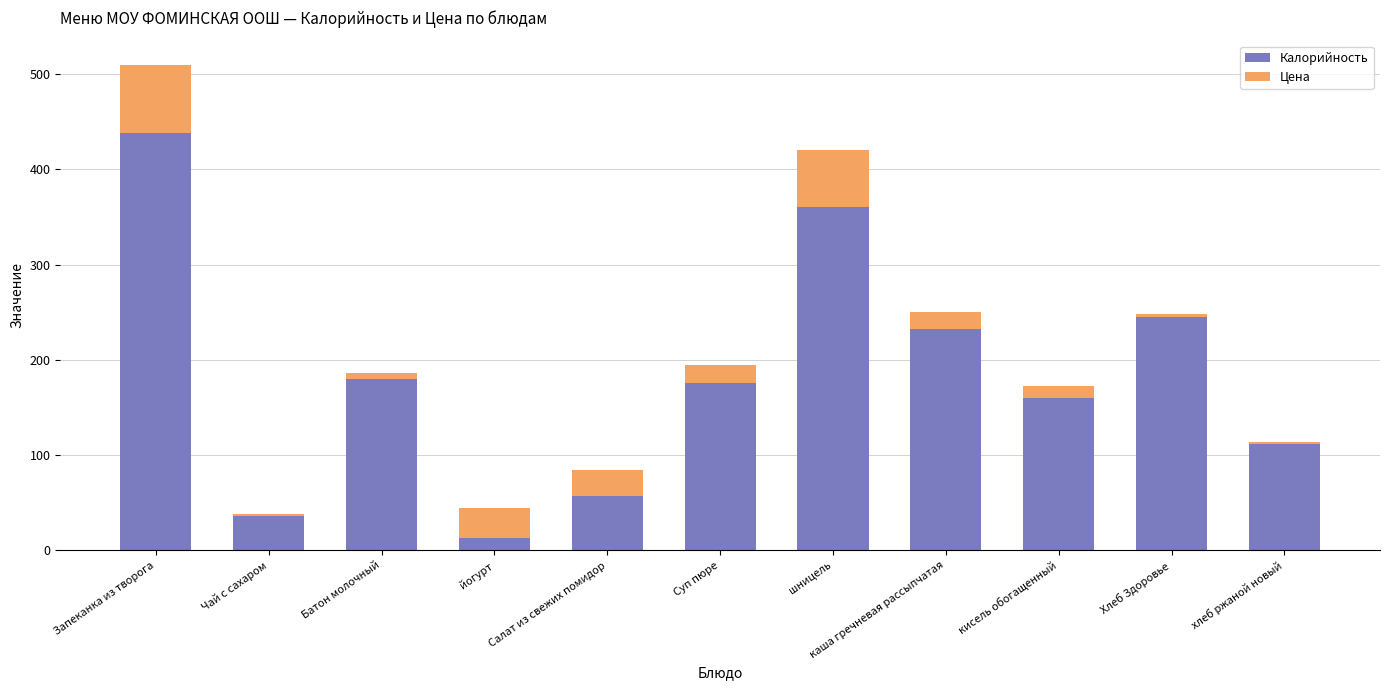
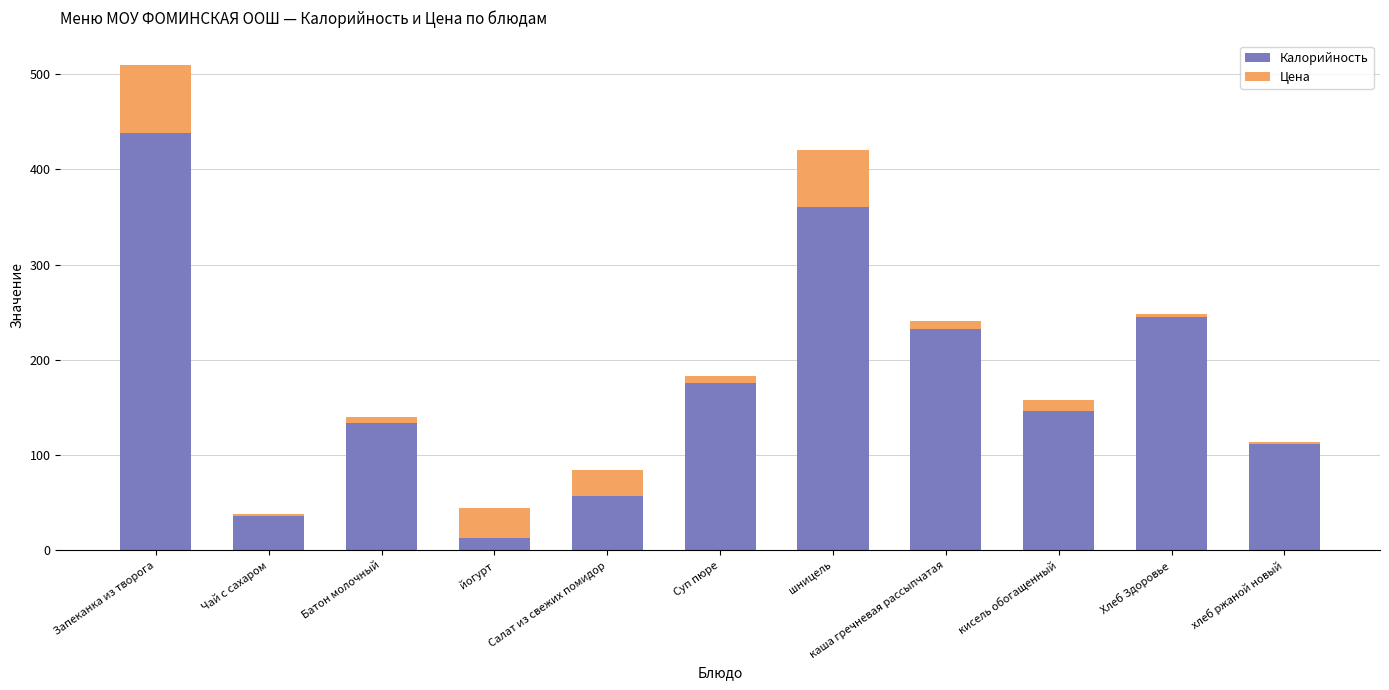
  {
    "Калорийность": {
      "Запеканка из творога": 440,
      "Чай с сахаром": 40,
-     "Батон молочный": 180,
+     "Батон молочный": 130,
      "йогурт": 10,
      "Салат из свежих помидор": 60,
      "Суп пюре": 180,
      "шницель": 360,
      "каша гречневая рассыпчатая": 230,
-     "кисель обогащенный": 160,
+     "кисель обогащенный": 150,
      "Хлеб Здоровье": 250,
      "хлеб ржаной новый": 110
    },
    "Цена": {
      "Запеканка из творога": 70,
      "Батон молочный": 10,
      "йогурт": 30,
      "Салат из свежих помидор": 30,
-     "Суп пюре": 20,
+     "Суп пюре": 10,
      "шницель": 60,
-     "каша гречневая рассыпчатая": 20,
+     "каша гречневая рассыпчатая": 10,
      "кисель обогащенный": 10,
      "Хлеб Здоровье": 0
    }
  }
